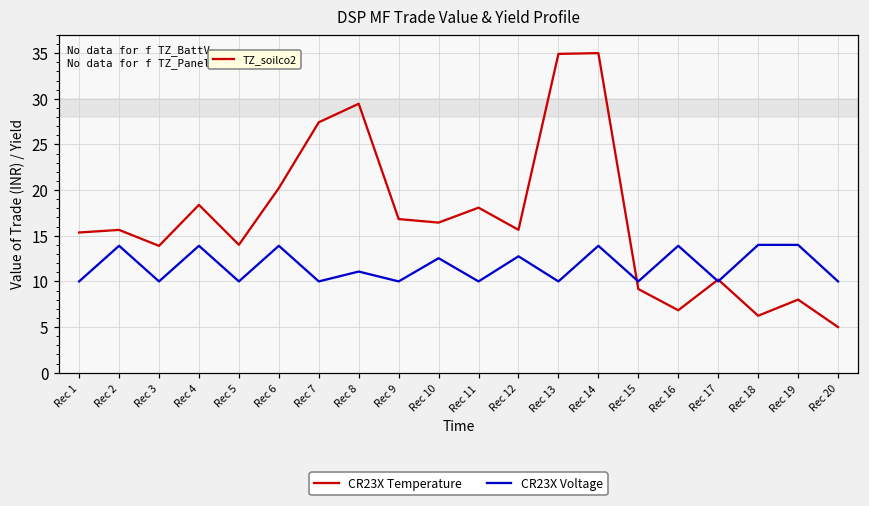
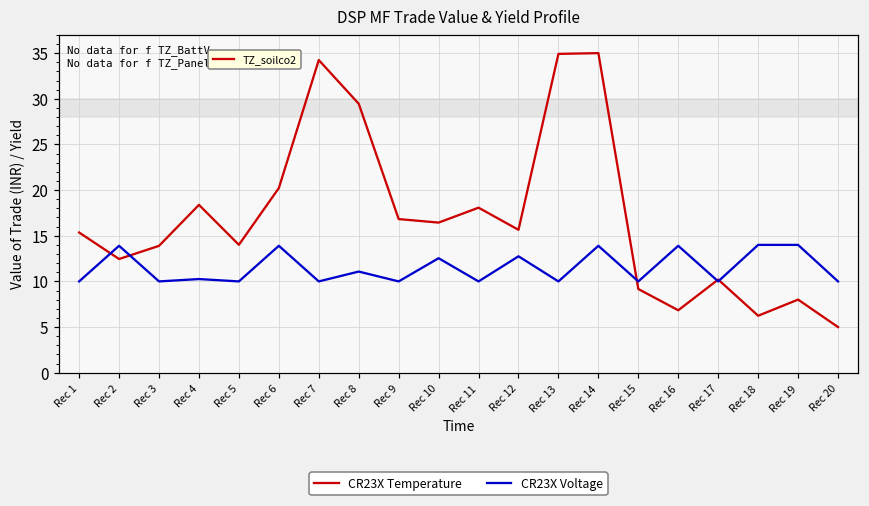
  {
    "CR23X Temperature": {
      "Rec 1": 15,
-     "Rec 2": 16,
+     "Rec 2": 12,
      "Rec 3": 14,
      "Rec 4": 18,
      "Rec 5": 14,
      "Rec 6": 20,
-     "Rec 7": 27,
+     "Rec 7": 34,
      "Rec 8": 29,
      "Rec 9": 17,
      "Rec 10": 16,
      "Rec 11": 18,
      "Rec 12": 16,
      "Rec 13": 35,
      "Rec 14": 35,
      "Rec 15": 9,
      "Rec 16": 7,
      "Rec 18": 6,
      "Rec 19": 8,
      "Rec 20": 5
    },
    "CR23X Voltage": {
      "Rec 1": 10,
      "Rec 2": 14,
      "Rec 3": 10,
-     "Rec 4": 14,
+     "Rec 4": 10,
      "Rec 5": 10,
      "Rec 6": 14,
      "Rec 7": 10,
      "Rec 8": 11,
      "Rec 9": 10,
      "Rec 10": 13,
      "Rec 11": 10,
      "Rec 12": 13,
      "Rec 13": 10,
      "Rec 14": 14,
      "Rec 15": 10,
      "Rec 16": 14,
      "Rec 18": 14,
      "Rec 19": 14,
      "Rec 20": 10
    }
  }
